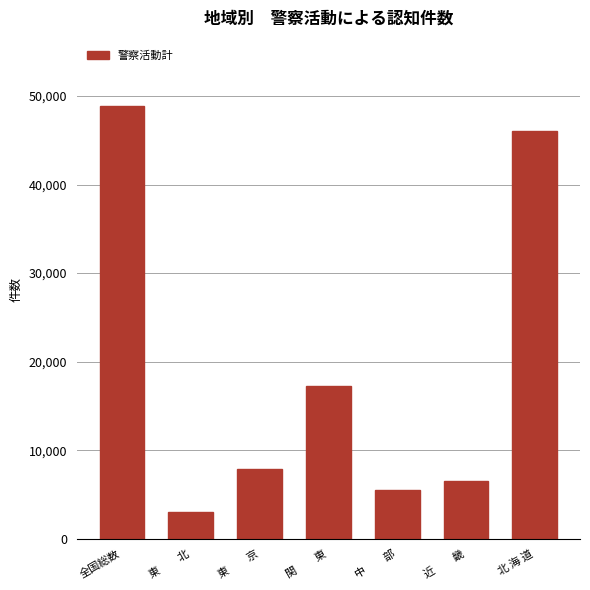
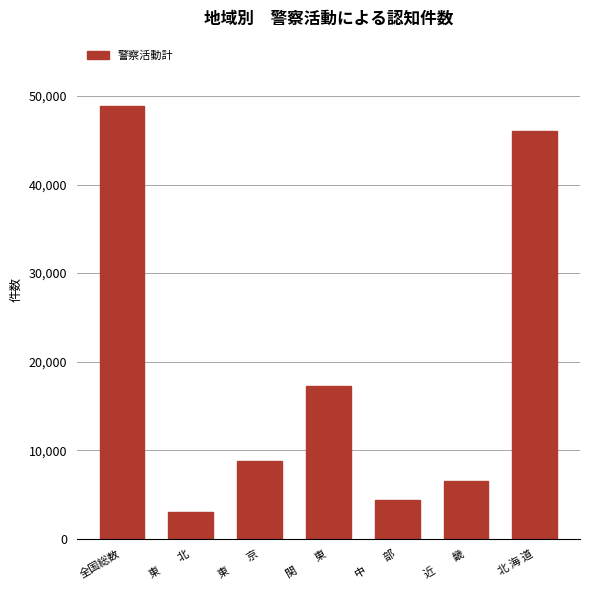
  {
    "全国総数": "49,000",
    "東 北": "3,000",
-   "東 京": "8,000",
+   "東 京": "9,000",
    "関 東": "17,000",
-   "中 部": "6,000",
+   "中 部": "4,000",
    "近 畿": "6,000",
    "北 海 道": "46,000"
  }
